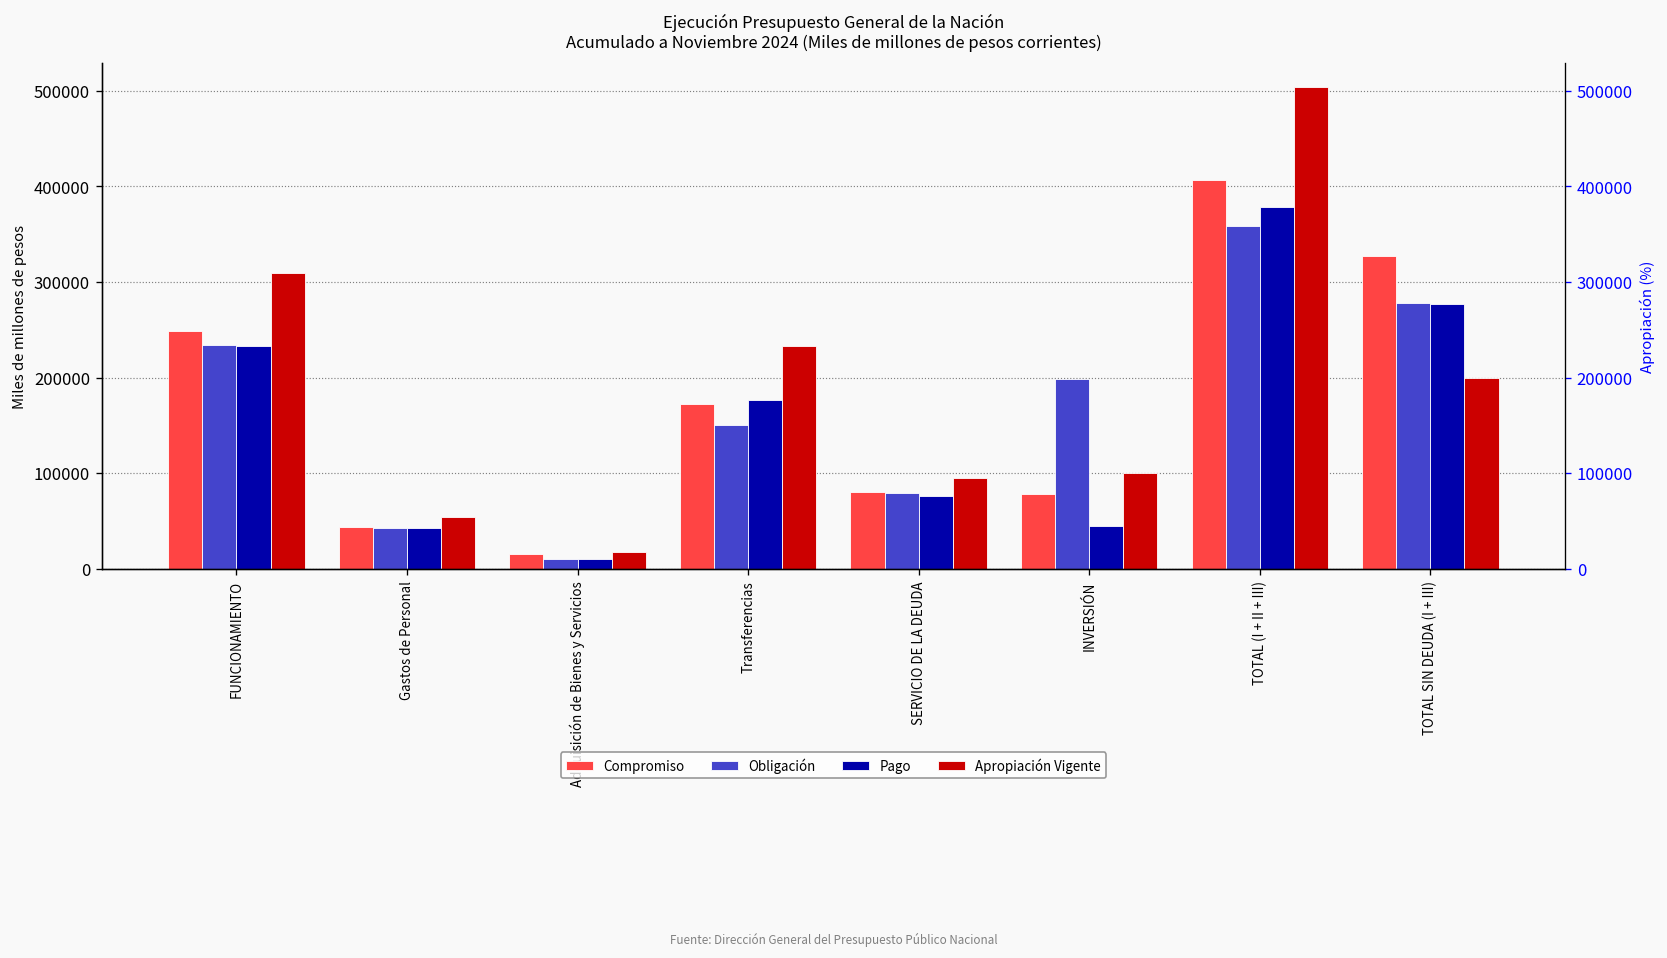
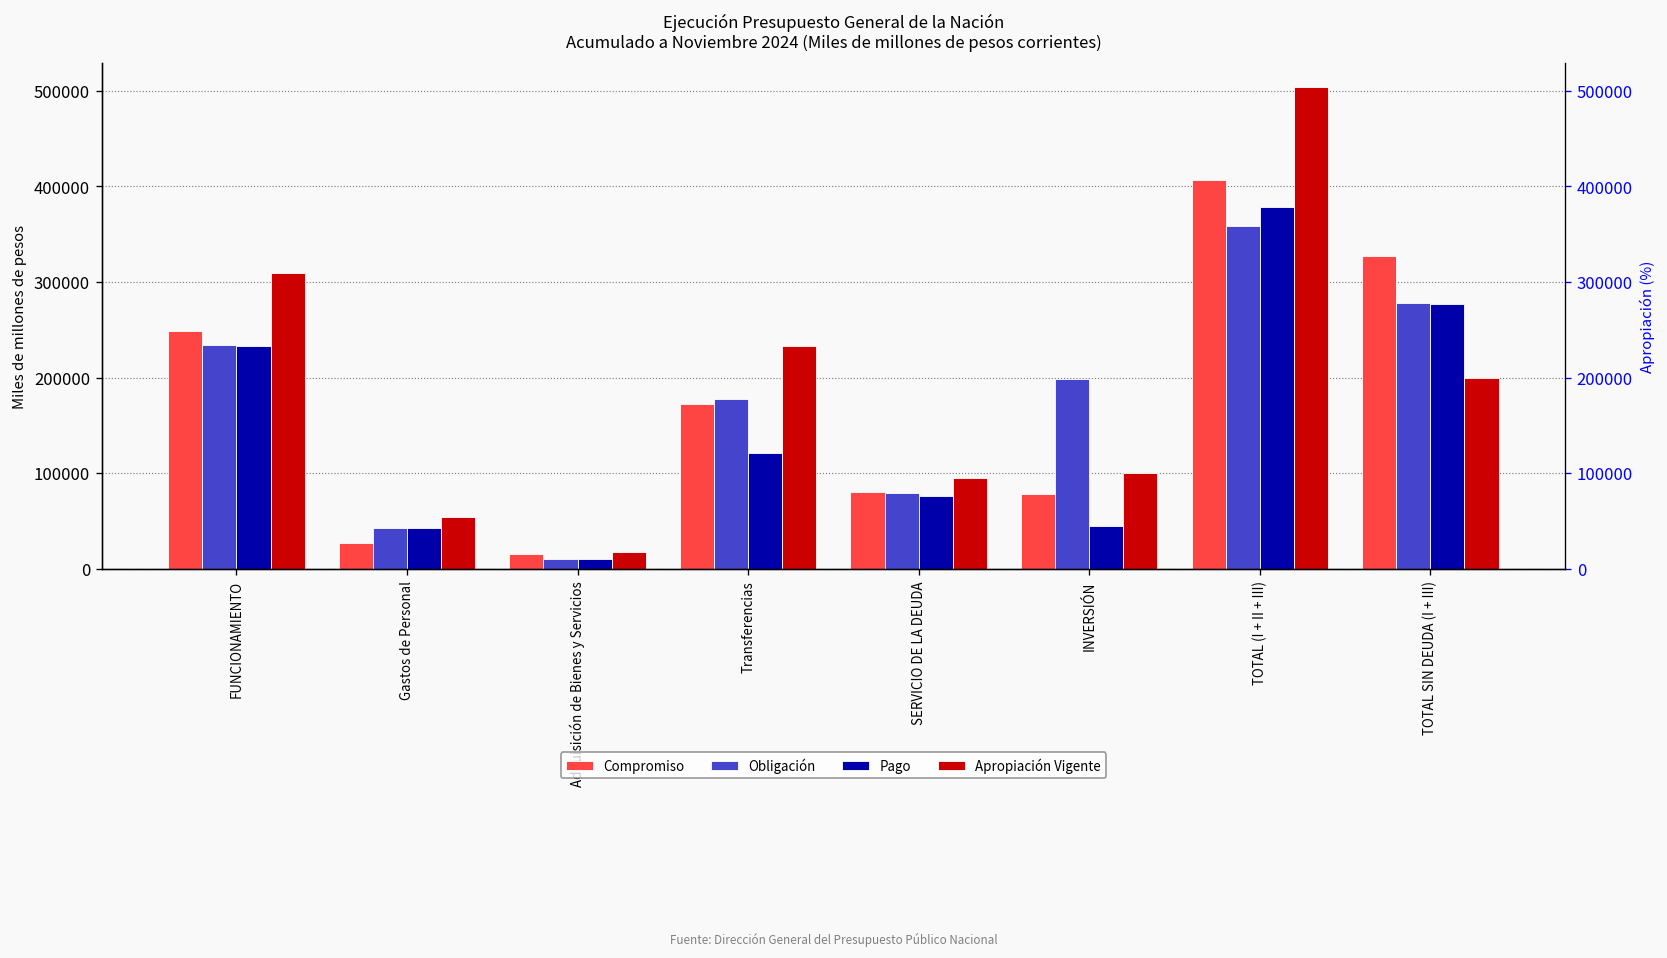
  {
    "Compromiso": {
      "FUNCIONAMIENTO": 250000,
-     "Gastos de Personal": 40000,
+     "Gastos de Personal": 30000,
      "Adquisición de Bienes y Servicios": 10000,
      "Transferencias": 170000,
      "SERVICIO DE LA DEUDA": 80000,
      "INVERSIÓN": 80000,
      "TOTAL (I + II + III)": 410000,
      "TOTAL SIN DEUDA (I + III)": 330000
    },
    "Obligación": {
      "FUNCIONAMIENTO": 230000,
      "Gastos de Personal": 40000,
      "Adquisición de Bienes y Servicios": 10000,
-     "Transferencias": 150000,
+     "Transferencias": 180000,
      "SERVICIO DE LA DEUDA": 80000,
      "INVERSIÓN": 200000,
      "TOTAL (I + II + III)": 360000,
      "TOTAL SIN DEUDA (I + III)": 280000
    },
    "Pago": {
      "FUNCIONAMIENTO": 230000,
      "Gastos de Personal": 40000,
      "Adquisición de Bienes y Servicios": 10000,
-     "Transferencias": 180000,
+     "Transferencias": 120000,
      "SERVICIO DE LA DEUDA": 80000,
      "INVERSIÓN": 40000,
      "TOTAL (I + II + III)": 380000,
      "TOTAL SIN DEUDA (I + III)": 280000
    },
    "Apropiación Vigente": {
      "FUNCIONAMIENTO": 310000,
      "Gastos de Personal": 50000,
      "Adquisición de Bienes y Servicios": 20000,
      "Transferencias": 230000,
      "SERVICIO DE LA DEUDA": 90000,
      "INVERSIÓN": 100000,
      "TOTAL (I + II + III)": 500000,
      "TOTAL SIN DEUDA (I + III)": 200000
    }
  }
